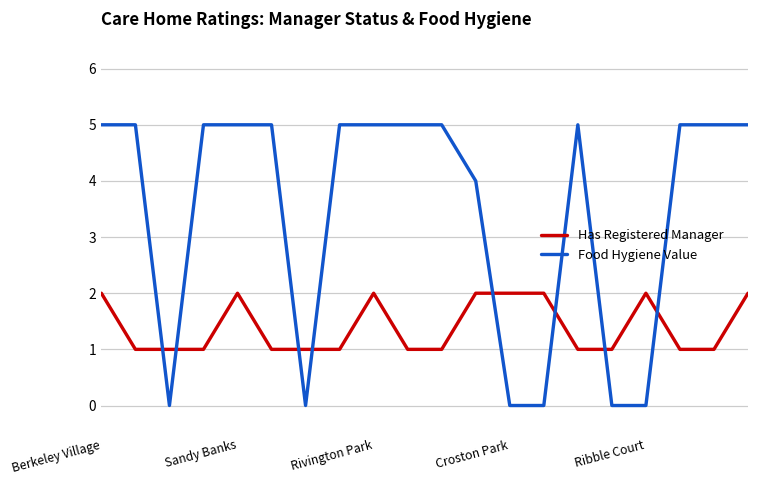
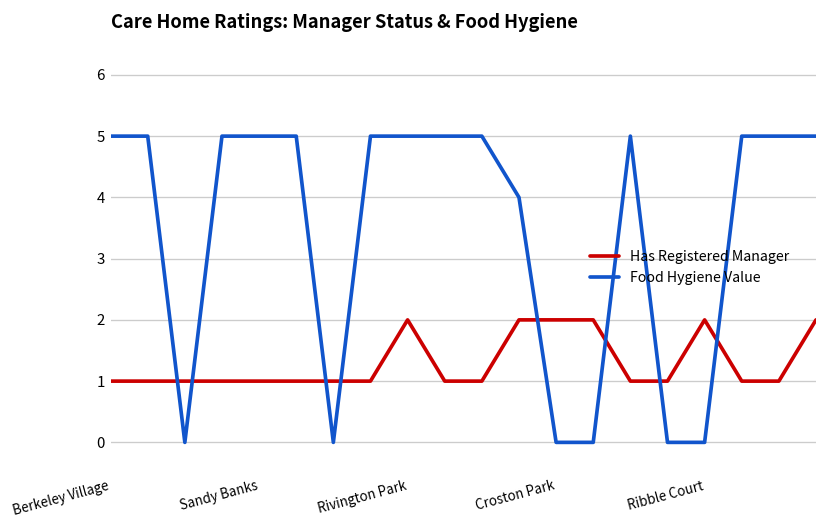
  {
    "Has Registered Manager": {
-     "Berkeley Village": 2,
-     "Sandy Banks": 2,
+     "Berkeley Village": 1,
+     "Sandy Banks": 1,
      "Rivington Park": 2,
      "Croston Park": 2,
      "Ribble Court": 2
    },
    "Food Hygiene Value": {
      "Berkeley Village": 5,
      "Sandy Banks": 5,
      "Rivington Park": 5,
      "Croston Park": 0,
      "Ribble Court": 0
    }
  }
